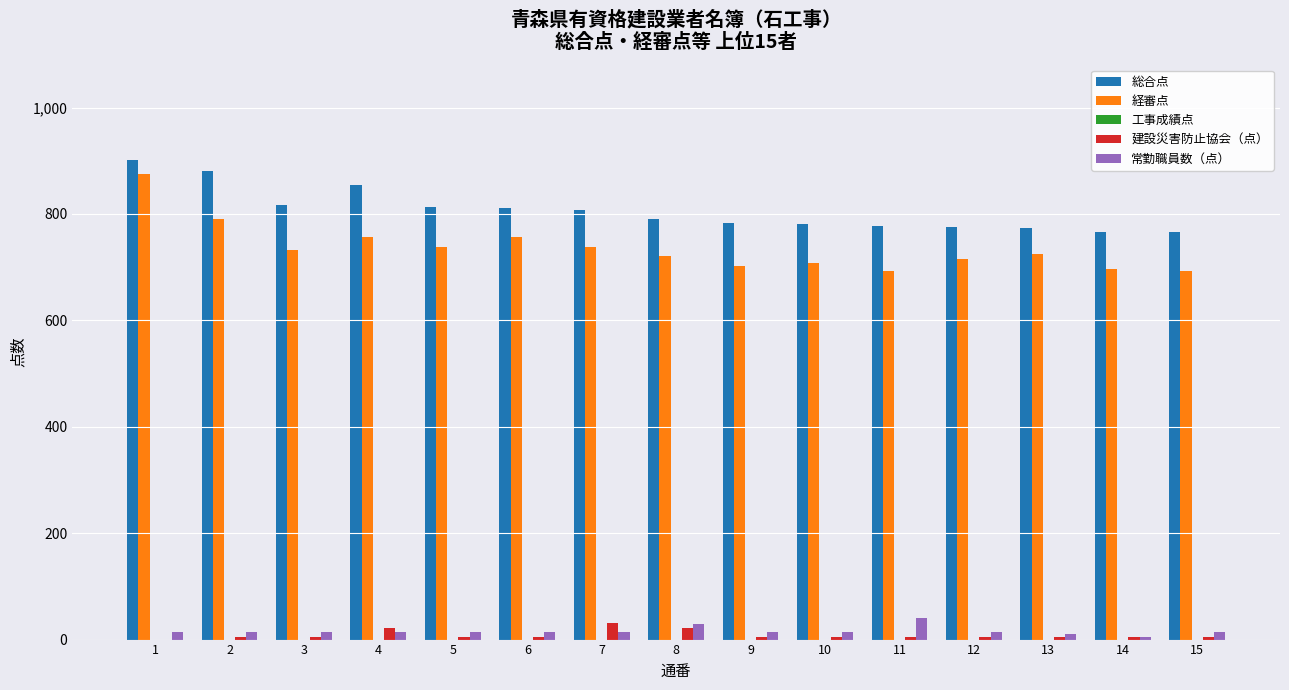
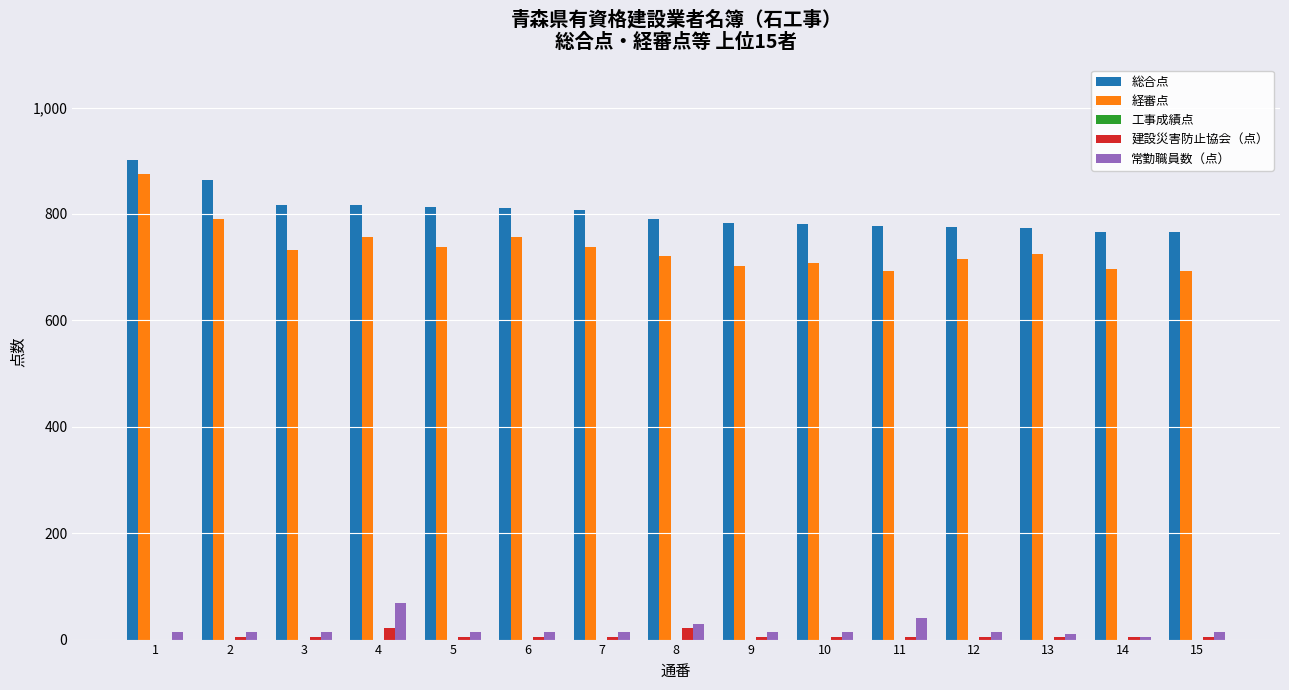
  {
    "総合点": {
      "1": 900,
-     "2": 880,
+     "2": 860,
      "3": 820,
-     "4": 860,
+     "4": 820,
      "5": 810,
      "6": 810,
      "7": 810,
      "8": 790,
      "9": 780,
      "10": 780,
      "11": 780,
      "12": 780,
      "13": 770,
      "14": 770,
      "15": 770
    },
    "経審点": {
      "1": 880,
      "2": 790,
      "3": 730,
      "4": 760,
      "5": 740,
      "6": 760,
      "7": 740,
      "8": 720,
      "9": 700,
      "10": 710,
      "11": 690,
      "12": 720,
      "13": 720,
      "14": 700,
      "15": 690
    },
    "工事成績点": {
      "1": 0,
      "2": 0,
      "3": 0,
      "4": 0,
      "5": 0,
      "6": 0,
      "7": 0,
      "8": 0,
      "9": 0,
      "10": 0,
      "11": 0,
      "12": 0,
      "13": 0,
      "14": 0,
      "15": 0
    },
    "建設災害防止協会（点）": {
      "1": 0,
      "2": 10,
      "3": 10,
      "4": 20,
      "5": 10,
      "6": 10,
-     "7": 30,
+     "7": 10,
      "8": 20,
      "9": 10,
      "10": 10,
      "11": 10,
      "12": 10,
      "13": 10,
      "14": 10,
      "15": 10
    },
    "常勤職員数（点）": {
      "1": 20,
      "2": 20,
      "3": 20,
-     "4": 20,
+     "4": 70,
      "5": 20,
      "6": 20,
      "7": 20,
      "8": 30,
      "9": 20,
      "10": 20,
      "11": 40,
      "12": 20,
      "13": 10,
      "14": 10,
      "15": 20
    }
  }
